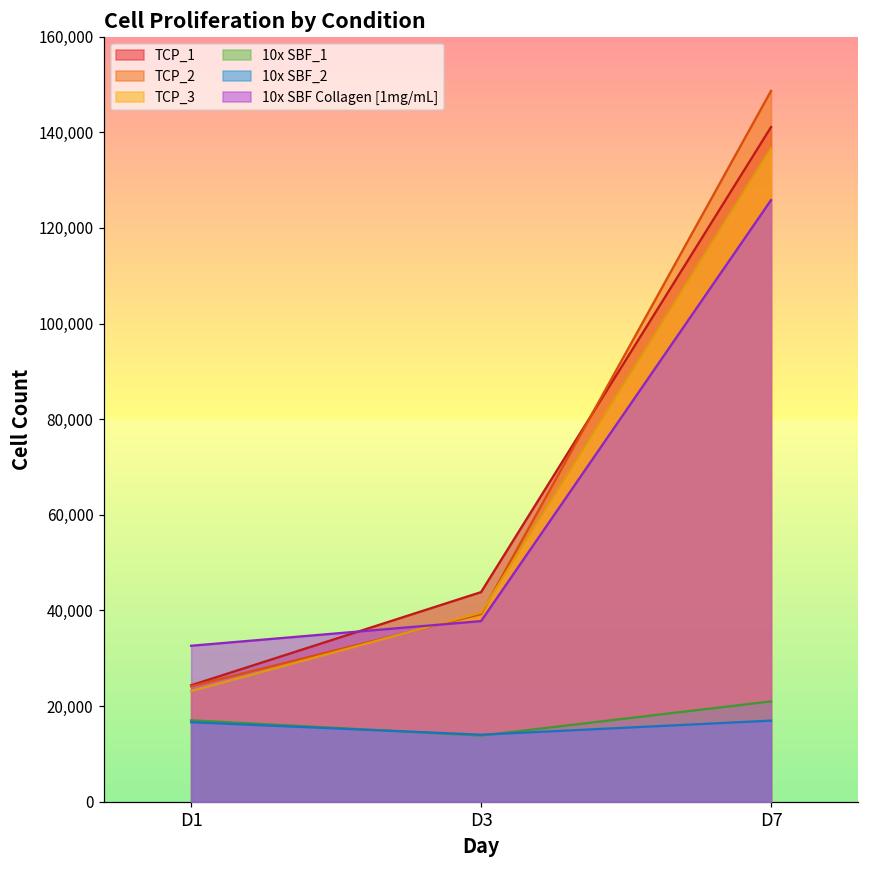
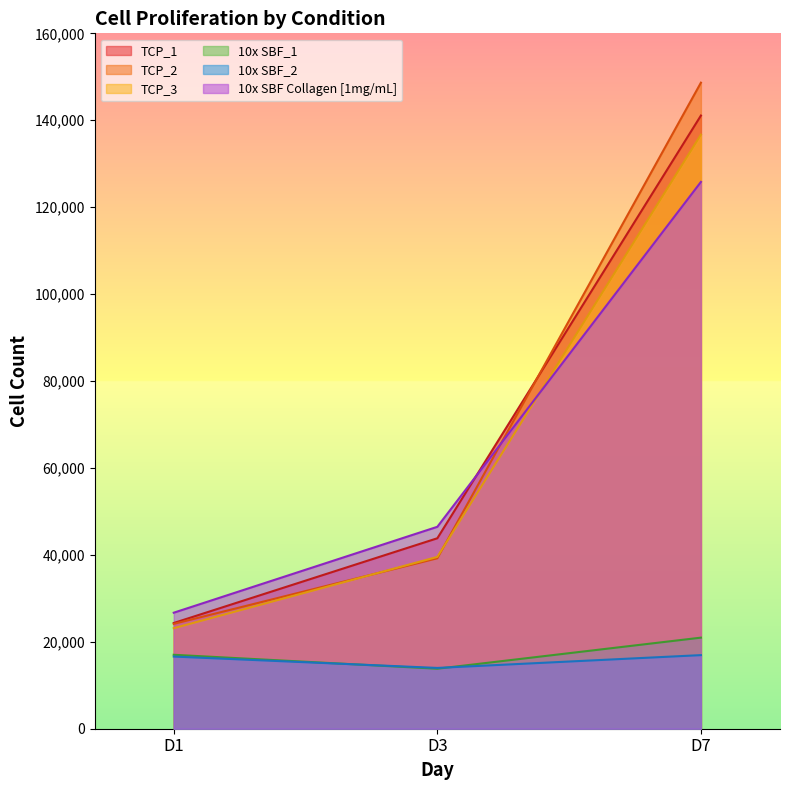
  {
    "10x SBF_1": {
      "D7": "21,000"
    },
    "10x SBF_2": {
      "D7": "17,000"
    },
    "10x SBF Collagen [1mg/mL]": {
-     "D1": "33,000",
-     "D3": "38,000",
+     "D1": "27,000",
+     "D3": "46,000",
      "D7": "126,000"
    }
  }
